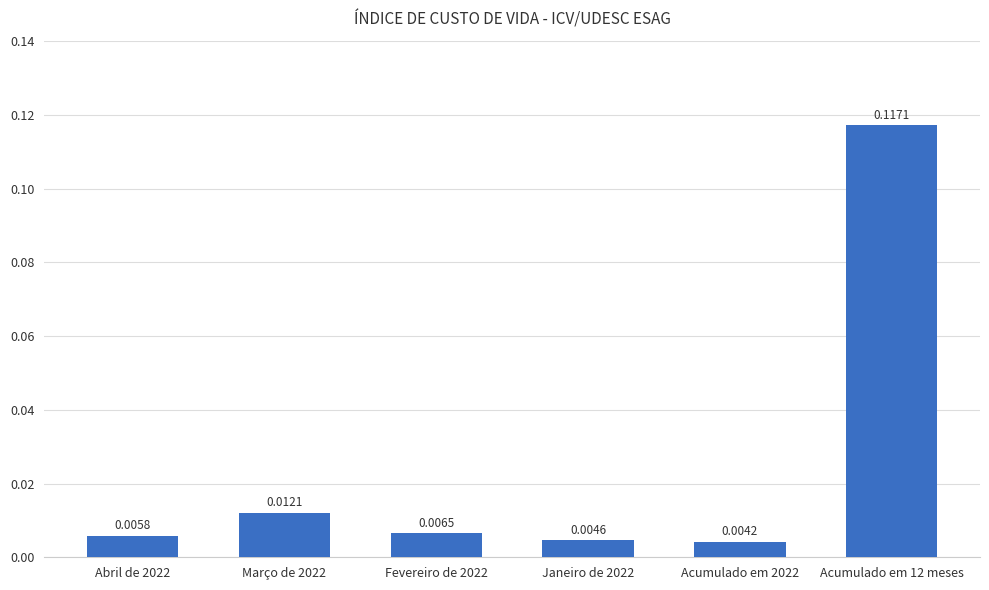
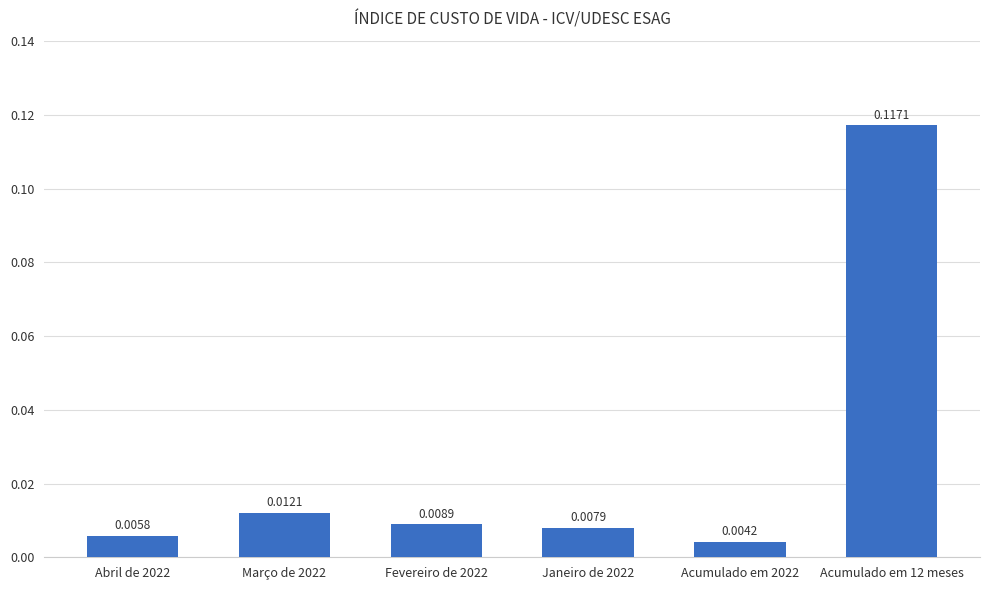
  {
    "Abril de 2022": 0.0058,
    "Março de 2022": 0.0121,
-   "Fevereiro de 2022": 0.0065,
-   "Janeiro de 2022": 0.0046,
+   "Fevereiro de 2022": 0.0089,
+   "Janeiro de 2022": 0.0079,
    "Acumulado em 2022": 0.0042,
    "Acumulado em 12 meses": 0.1171
  }
